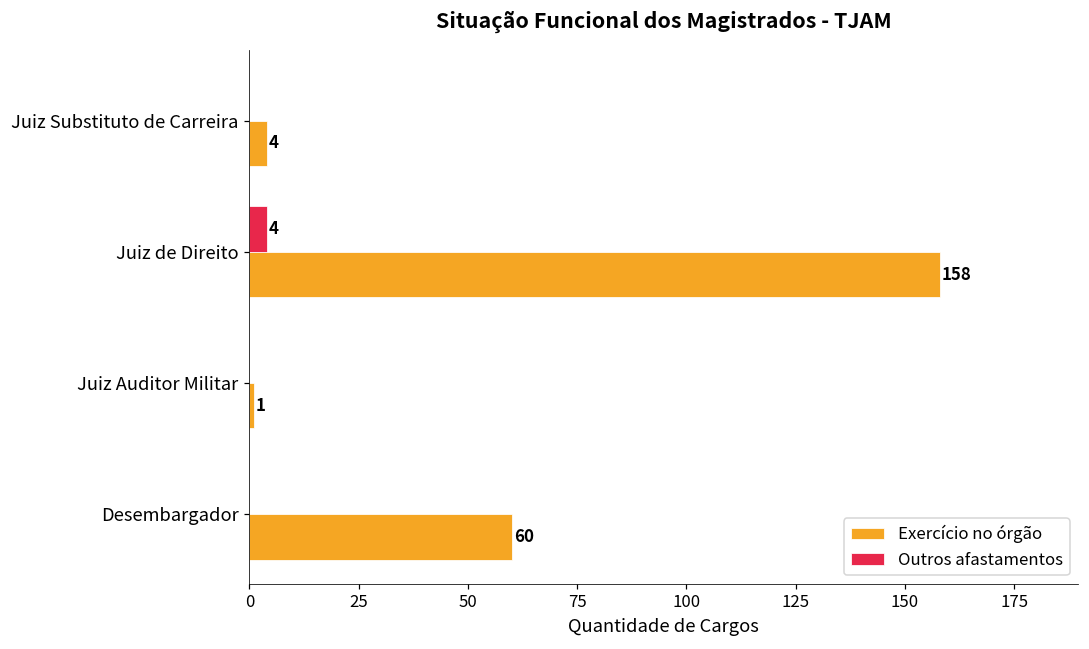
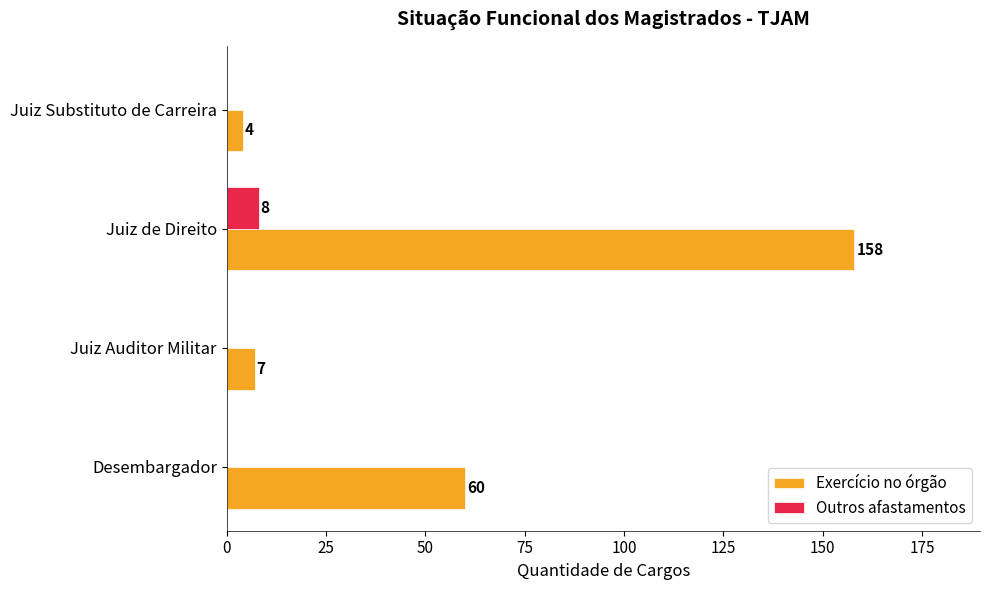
  {
    "Exercício no órgão": {
      "Juiz Substituto de Carreira": 4,
      "Juiz de Direito": 158,
-     "Juiz Auditor Militar": 1,
+     "Juiz Auditor Militar": 7,
      "Desembargador": 60
    },
    "Outros afastamentos": {
-     "Juiz de Direito": 4
+     "Juiz de Direito": 8
    }
  }
